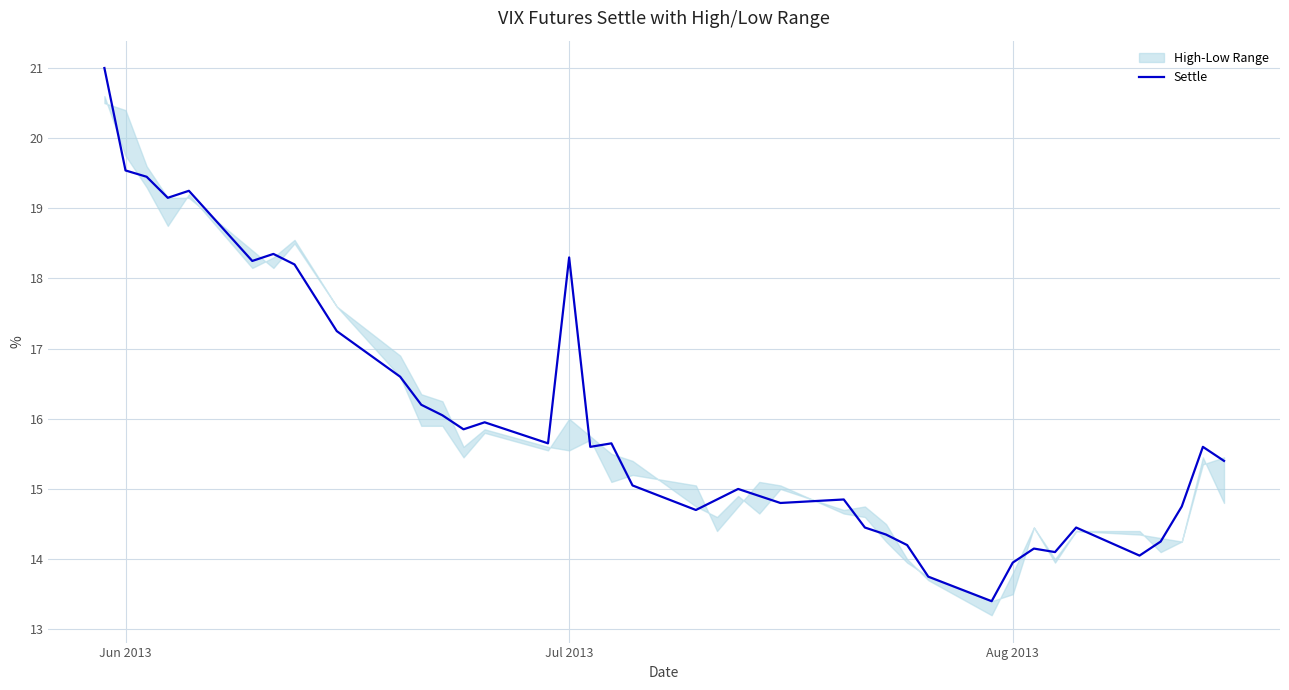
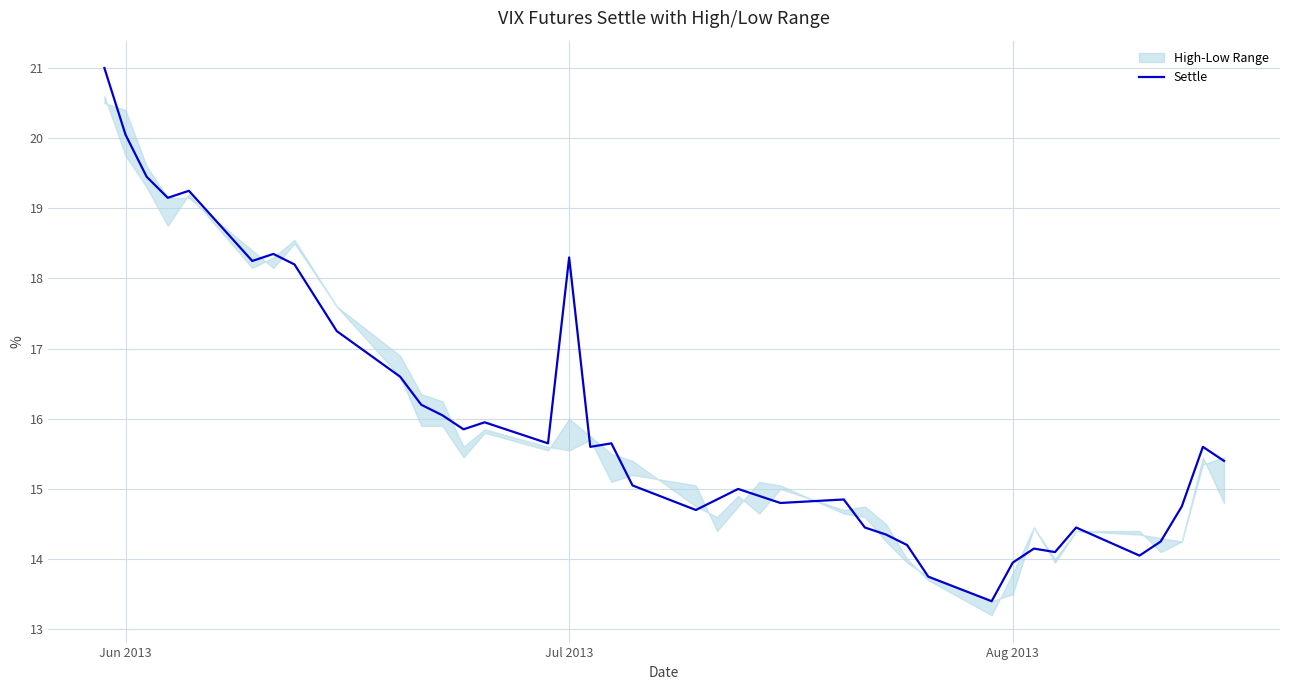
  {
    "Settle": {
-     "Jun 2013": 19.5,
+     "Jun 2013": 20.1,
      "Jul 2013": 18.3,
      "Aug 2013": 14.0
    }
  }
